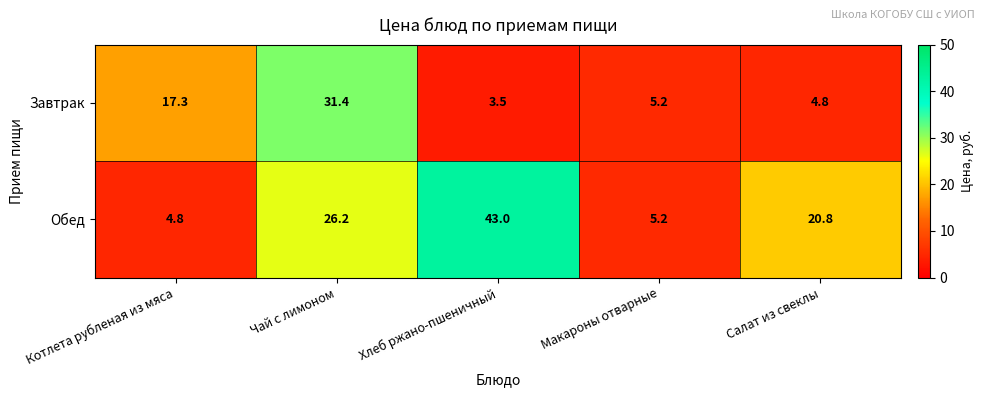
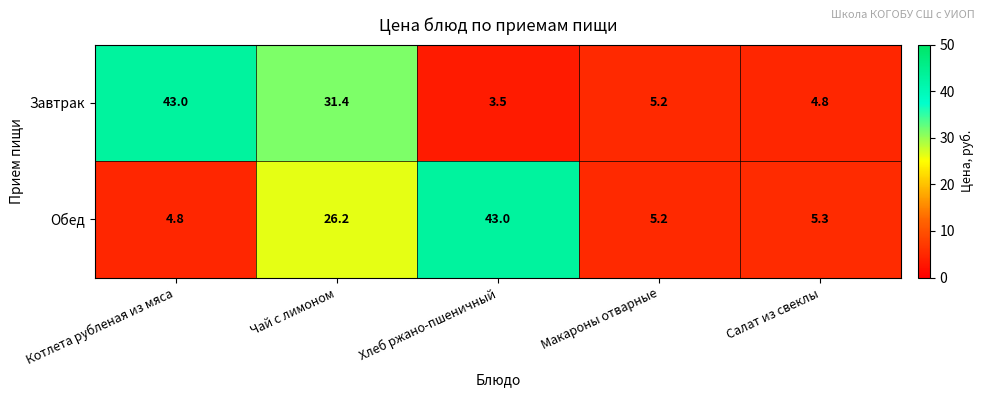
  {
    "Завтрак": {
-     "Котлета рубленая из мяса": 17.3,
+     "Котлета рубленая из мяса": 43.0,
      "Чай с лимоном": 31.4,
      "Хлеб ржано-пшеничный": 3.5,
      "Макароны отварные": 5.2,
      "Салат из свеклы": 4.8
    },
    "Обед": {
      "Котлета рубленая из мяса": 4.8,
      "Чай с лимоном": 26.2,
      "Хлеб ржано-пшеничный": 43.0,
      "Макароны отварные": 5.2,
-     "Салат из свеклы": 20.8
+     "Салат из свеклы": 5.3
    }
  }
